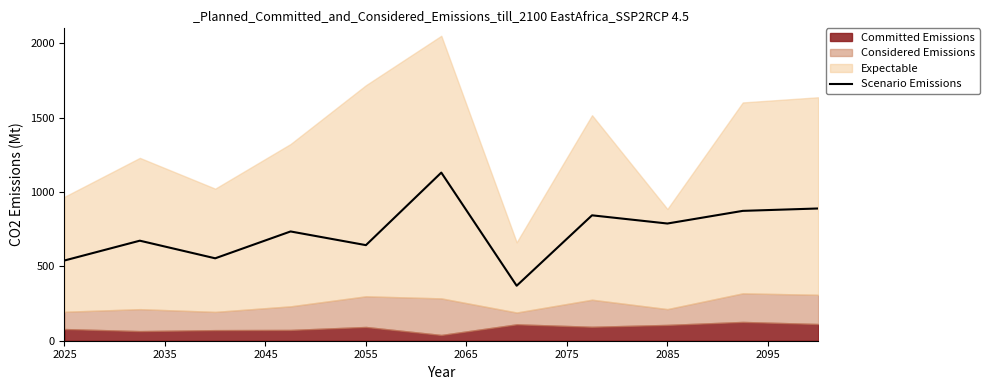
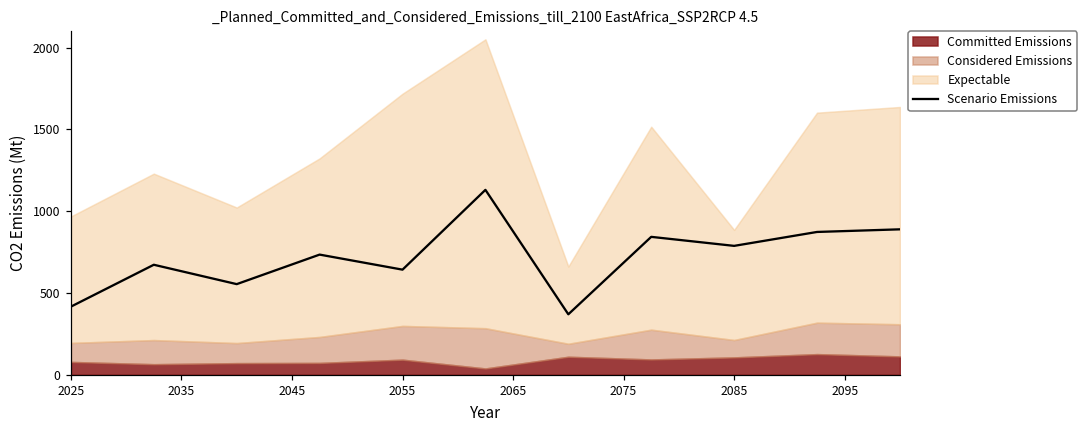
  {
    "Scenario Emissions": {
-     "2025": 540,
+     "2025": 420,
      "2055": 640,
      "2085": 790
    },
    "Committed Emissions": {
      "2025": 80,
      "2055": 90,
      "2085": 110
    },
    "Considered Emissions": {
      "2025": 120,
      "2055": 210,
      "2085": 110
    },
    "Expectable": {
      "2025": 770,
      "2055": 1420,
      "2085": 670
    }
  }
